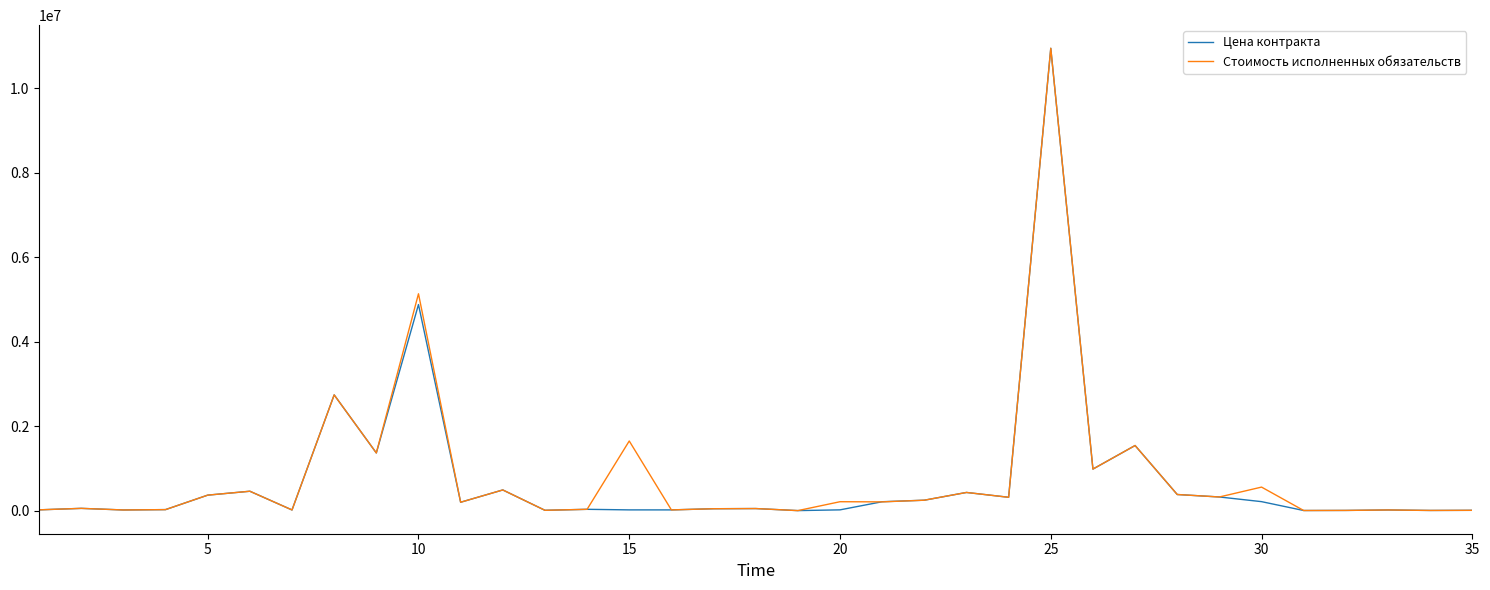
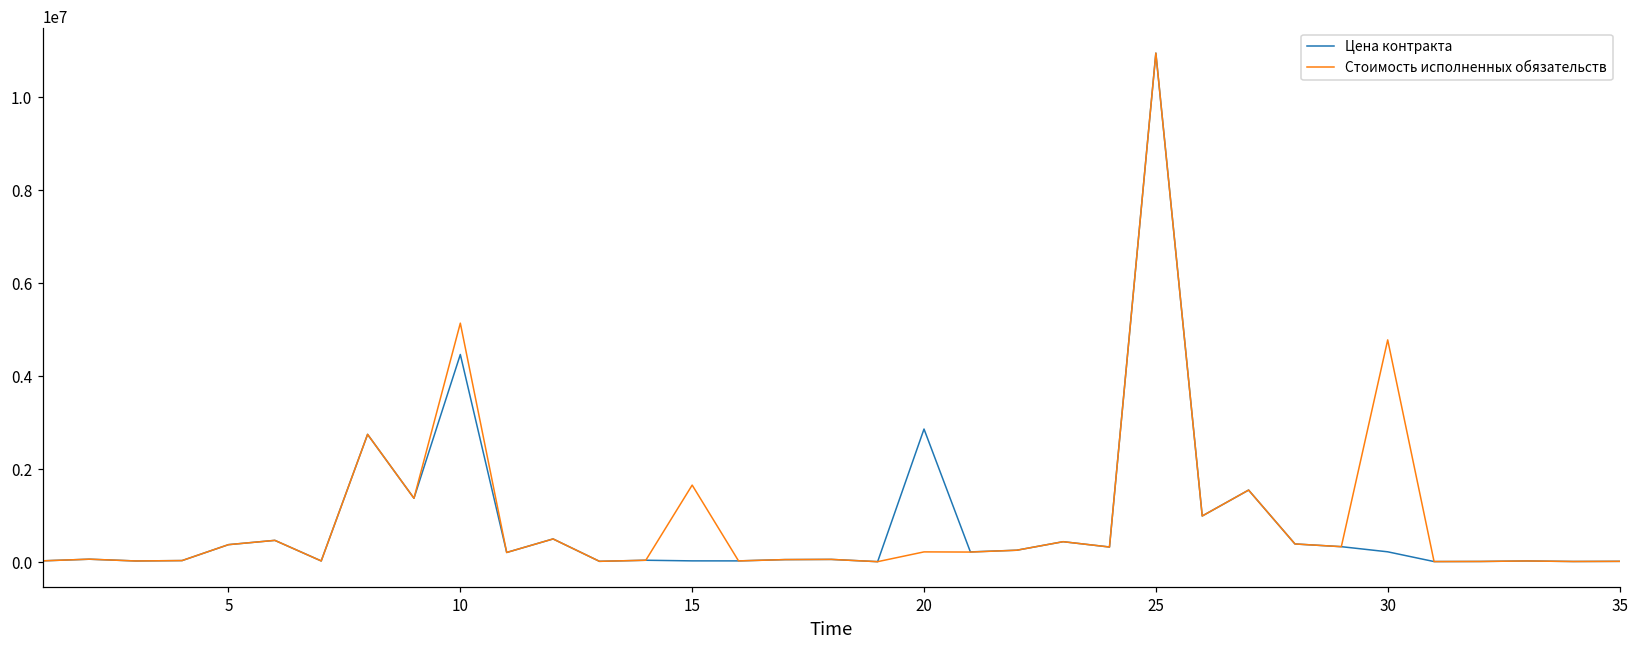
  {
    "Цена контракта": {
-     "10": 4900000,
+     "10": 4500000,
      "15": 0,
-     "20": 0,
+     "20": 2900000,
      "30": 200000
    },
    "Стоимость исполненных обязательств": {
      "10": 5100000,
      "15": 1700000,
      "20": 200000,
-     "30": 600000
+     "30": 4800000
    }
  }
